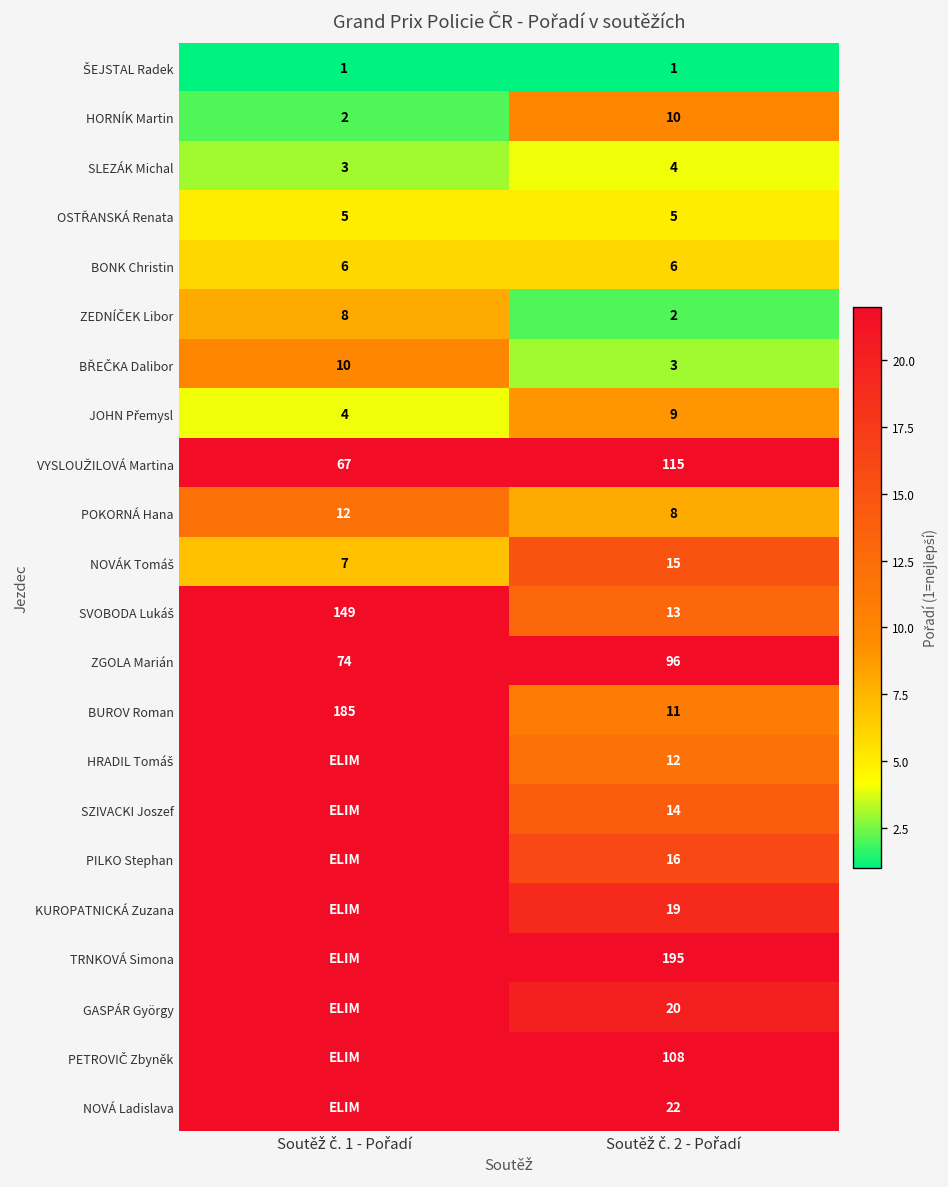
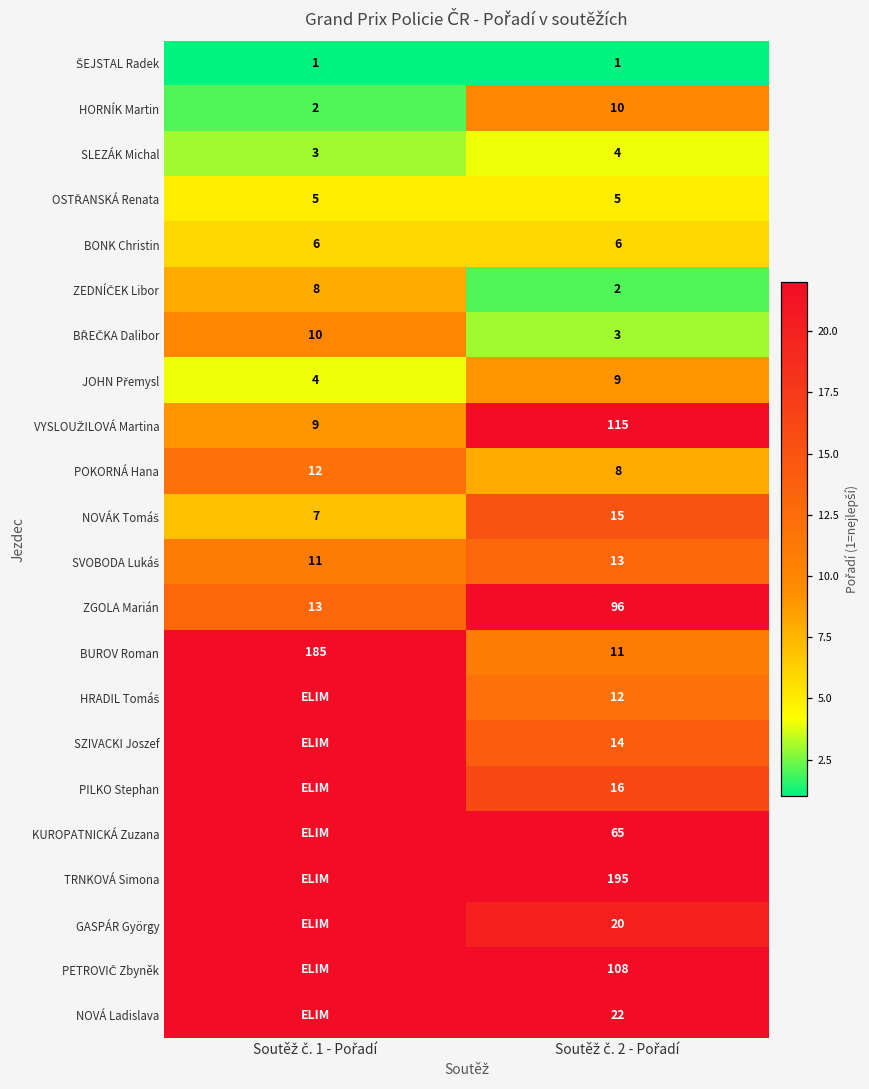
  {
    "ŠEJSTAL Radek": {
      "Soutěž č. 1 - Pořadí": 1,
      "Soutěž č. 2 - Pořadí": 1
    },
    "HORNÍK Martin": {
      "Soutěž č. 1 - Pořadí": 2,
      "Soutěž č. 2 - Pořadí": 10
    },
    "SLEZÁK Michal": {
      "Soutěž č. 1 - Pořadí": 3,
      "Soutěž č. 2 - Pořadí": 4
    },
    "OSTŘANSKÁ Renata": {
      "Soutěž č. 1 - Pořadí": 5,
      "Soutěž č. 2 - Pořadí": 5
    },
    "BONK Christin": {
      "Soutěž č. 1 - Pořadí": 6,
      "Soutěž č. 2 - Pořadí": 6
    },
    "ZEDNÍČEK Libor": {
      "Soutěž č. 1 - Pořadí": 8,
      "Soutěž č. 2 - Pořadí": 2
    },
    "BŘEČKA Dalibor": {
      "Soutěž č. 1 - Pořadí": 10,
      "Soutěž č. 2 - Pořadí": 3
    },
    "JOHN Přemysl": {
      "Soutěž č. 1 - Pořadí": 4,
      "Soutěž č. 2 - Pořadí": 9
    },
    "VYSLOUŽILOVÁ Martina": {
-     "Soutěž č. 1 - Pořadí": 67,
+     "Soutěž č. 1 - Pořadí": 9,
      "Soutěž č. 2 - Pořadí": 115
    },
    "POKORNÁ Hana": {
      "Soutěž č. 1 - Pořadí": 12,
      "Soutěž č. 2 - Pořadí": 8
    },
    "NOVÁK Tomáš": {
      "Soutěž č. 1 - Pořadí": 7,
      "Soutěž č. 2 - Pořadí": 15
    },
    "SVOBODA Lukáš": {
-     "Soutěž č. 1 - Pořadí": 149,
+     "Soutěž č. 1 - Pořadí": 11,
      "Soutěž č. 2 - Pořadí": 13
    },
    "ZGOLA Marián": {
-     "Soutěž č. 1 - Pořadí": 74,
+     "Soutěž č. 1 - Pořadí": 13,
      "Soutěž č. 2 - Pořadí": 96
    },
    "BUROV Roman": {
      "Soutěž č. 1 - Pořadí": 185,
      "Soutěž č. 2 - Pořadí": 11
    },
    "HRADIL Tomáš": {
      "Soutěž č. 2 - Pořadí": 12
    },
    "SZIVACKI Joszef": {
      "Soutěž č. 2 - Pořadí": 14
    },
    "PILKO Stephan": {
      "Soutěž č. 2 - Pořadí": 16
    },
    "KUROPATNICKÁ Zuzana": {
-     "Soutěž č. 2 - Pořadí": 19
+     "Soutěž č. 2 - Pořadí": 65
    },
    "TRNKOVÁ Simona": {
      "Soutěž č. 2 - Pořadí": 195
    },
    "GASPÁR György": {
      "Soutěž č. 2 - Pořadí": 20
    },
    "PETROVIČ Zbyněk": {
      "Soutěž č. 2 - Pořadí": 108
    },
    "NOVÁ Ladislava": {
      "Soutěž č. 2 - Pořadí": 22
    }
  }
